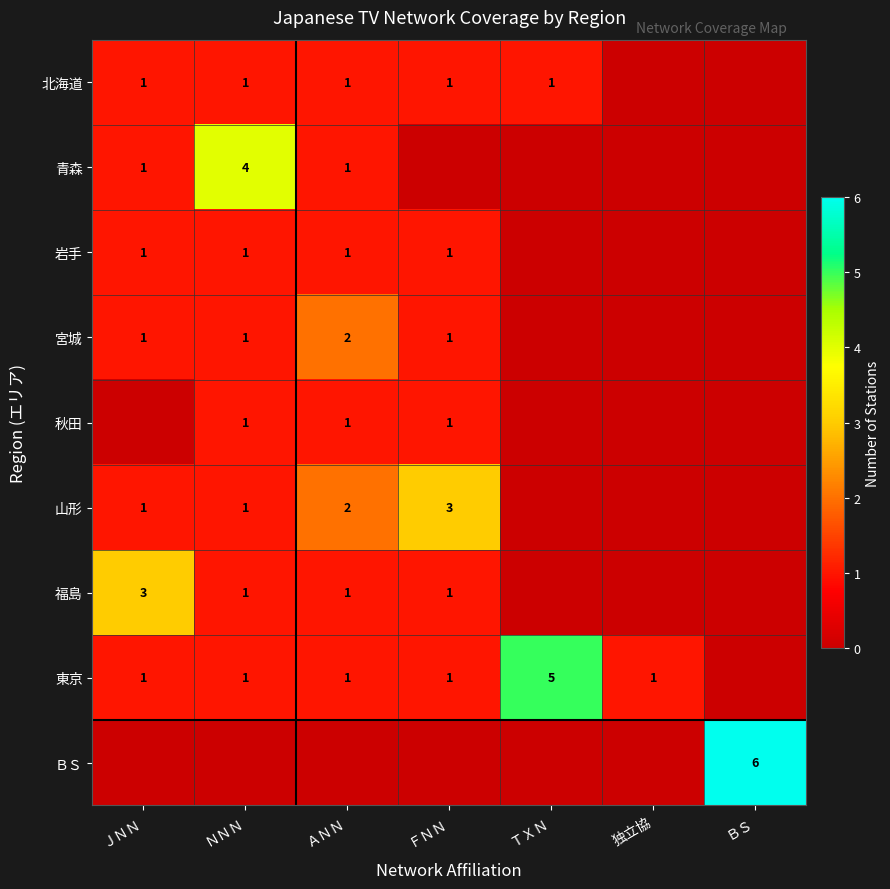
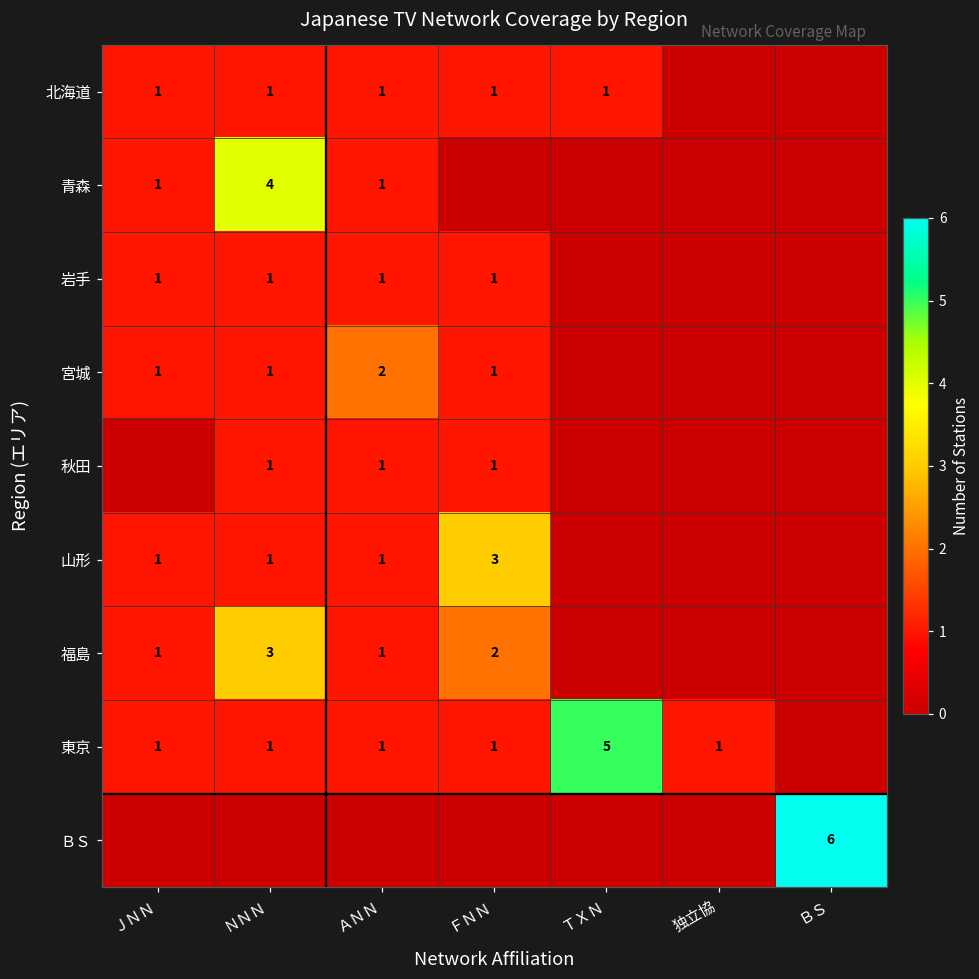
  {
    "北海道": {
      "ＪＮＮ": 1,
      "ＮＮＮ": 1,
      "ＡＮＮ": 1,
      "ＦＮＮ": 1,
      "ＴＸＮ": 1
    },
    "青森": {
      "ＪＮＮ": 1,
      "ＮＮＮ": 4,
      "ＡＮＮ": 1
    },
    "岩手": {
      "ＪＮＮ": 1,
      "ＮＮＮ": 1,
      "ＡＮＮ": 1,
      "ＦＮＮ": 1
    },
    "宮城": {
      "ＪＮＮ": 1,
      "ＮＮＮ": 1,
      "ＡＮＮ": 2,
      "ＦＮＮ": 1
    },
    "秋田": {
      "ＮＮＮ": 1,
      "ＡＮＮ": 1,
      "ＦＮＮ": 1
    },
    "山形": {
      "ＪＮＮ": 1,
      "ＮＮＮ": 1,
-     "ＡＮＮ": 2,
+     "ＡＮＮ": 1,
      "ＦＮＮ": 3
    },
    "福島": {
-     "ＪＮＮ": 3,
-     "ＮＮＮ": 1,
+     "ＪＮＮ": 1,
+     "ＮＮＮ": 3,
      "ＡＮＮ": 1,
-     "ＦＮＮ": 1
+     "ＦＮＮ": 2
    },
    "東京": {
      "ＪＮＮ": 1,
      "ＮＮＮ": 1,
      "ＡＮＮ": 1,
      "ＦＮＮ": 1,
      "ＴＸＮ": 5,
      "独立協": 1
    },
    "ＢＳ": {
      "ＢＳ": 6
    }
  }
